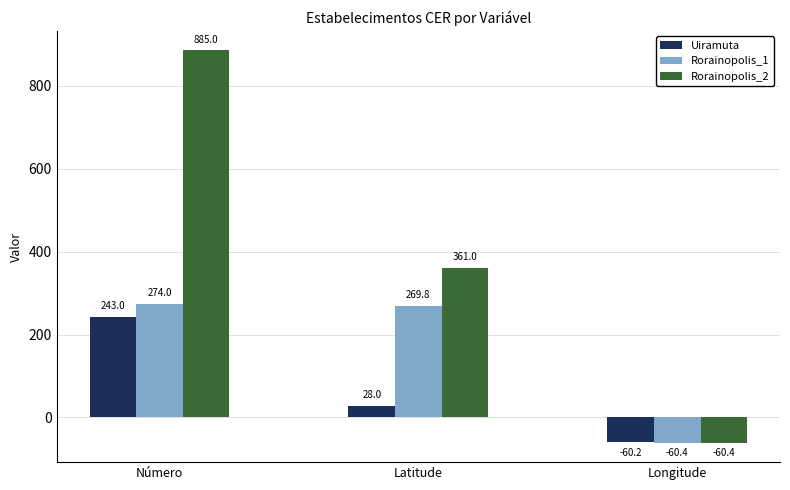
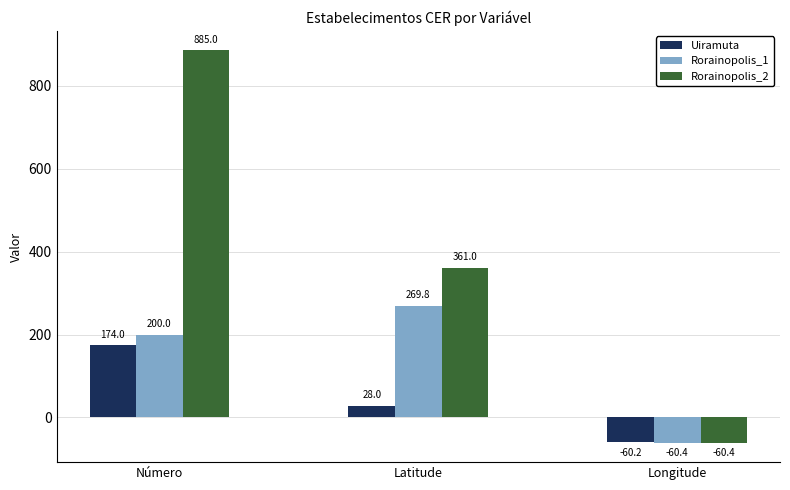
  {
    "Uiramuta": {
-     "Número": 243.0,
+     "Número": 174.0,
      "Latitude": 28.0,
      "Longitude": -60.2
    },
    "Rorainopolis_1": {
-     "Número": 274.0,
+     "Número": 200.0,
      "Latitude": 269.8,
      "Longitude": -60.4
    },
    "Rorainopolis_2": {
      "Número": 885.0,
      "Latitude": 361.0,
      "Longitude": -60.4
    }
  }
